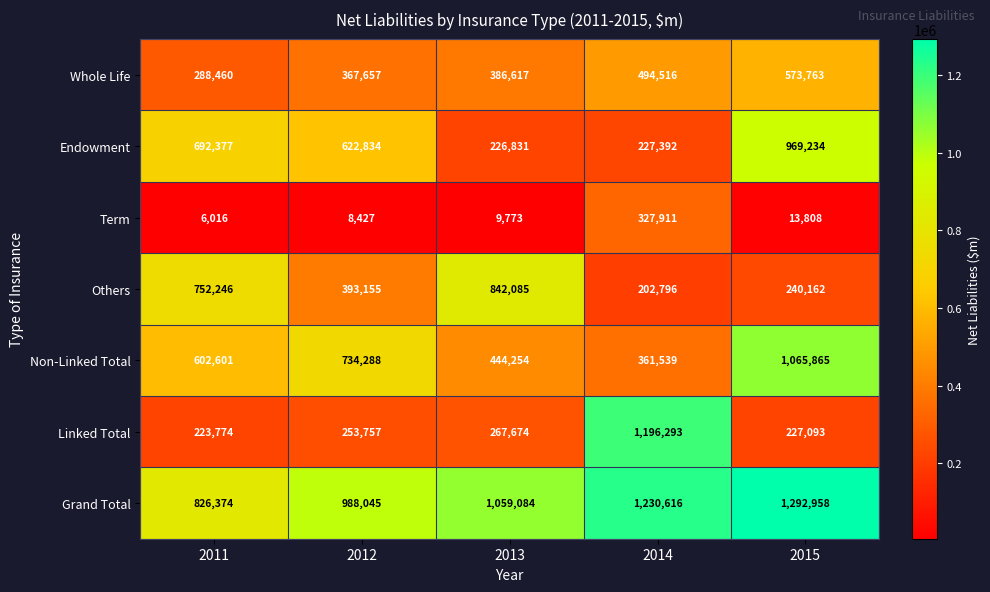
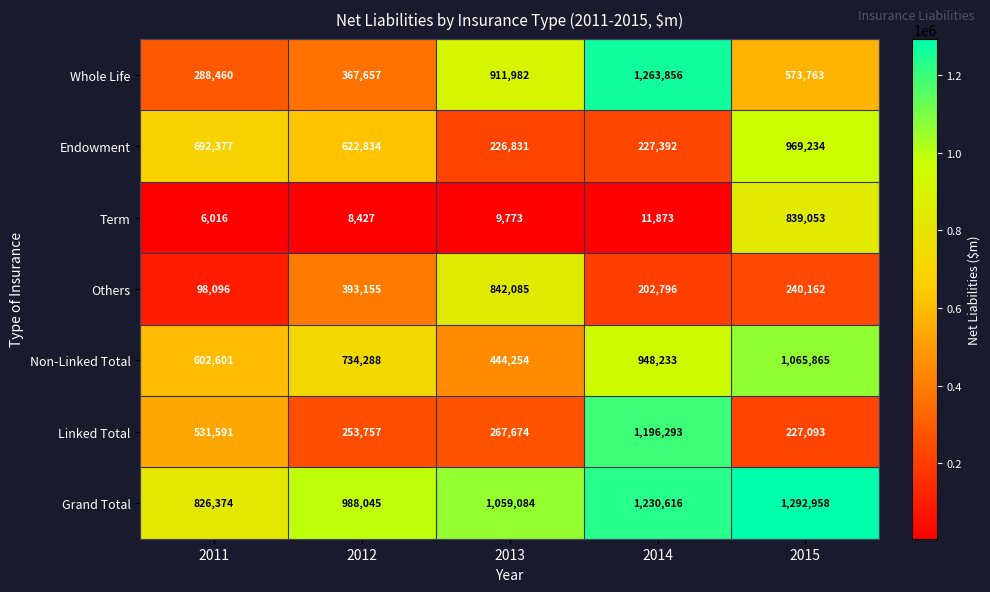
  {
    "Whole Life": {
      "2011": "288,460",
      "2012": "367,657",
-     "2013": "386,617",
-     "2014": "494,516",
+     "2013": "911,982",
+     "2014": "1,263,856",
      "2015": "573,763"
    },
    "Endowment": {
      "2011": "692,377",
      "2012": "622,834",
      "2013": "226,831",
      "2014": "227,392",
      "2015": "969,234"
    },
    "Term": {
      "2011": "6,016",
      "2012": "8,427",
      "2013": "9,773",
-     "2014": "327,911",
-     "2015": "13,808"
+     "2014": "11,873",
+     "2015": "839,053"
    },
    "Others": {
-     "2011": "752,246",
+     "2011": "98,096",
      "2012": "393,155",
      "2013": "842,085",
      "2014": "202,796",
      "2015": "240,162"
    },
    "Non-Linked Total": {
      "2011": "602,601",
      "2012": "734,288",
      "2013": "444,254",
-     "2014": "361,539",
+     "2014": "948,233",
      "2015": "1,065,865"
    },
    "Linked Total": {
-     "2011": "223,774",
+     "2011": "531,591",
      "2012": "253,757",
      "2013": "267,674",
      "2014": "1,196,293",
      "2015": "227,093"
    },
    "Grand Total": {
      "2011": "826,374",
      "2012": "988,045",
      "2013": "1,059,084",
      "2014": "1,230,616",
      "2015": "1,292,958"
    }
  }
